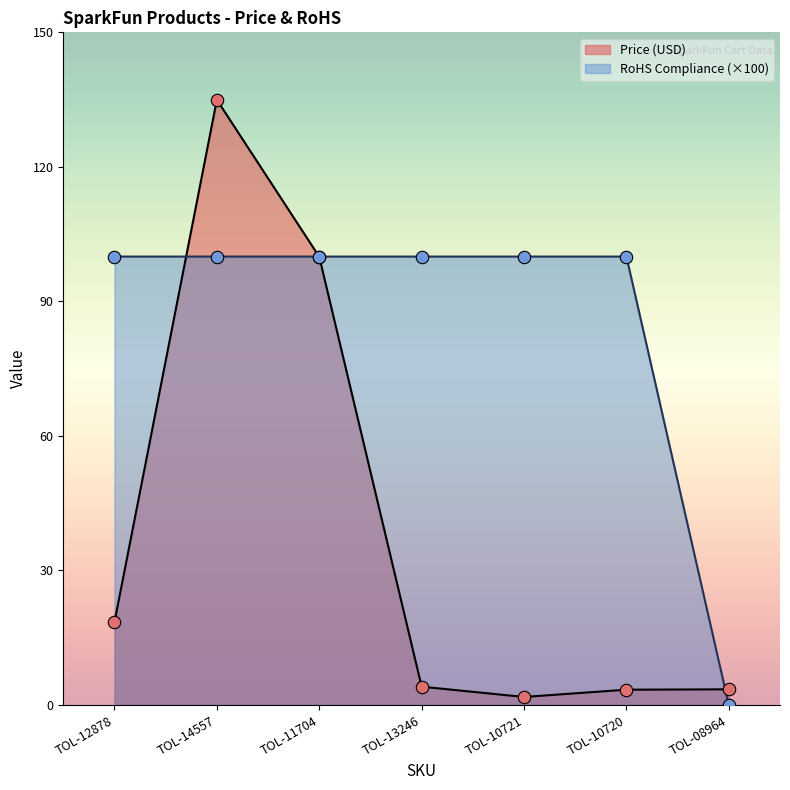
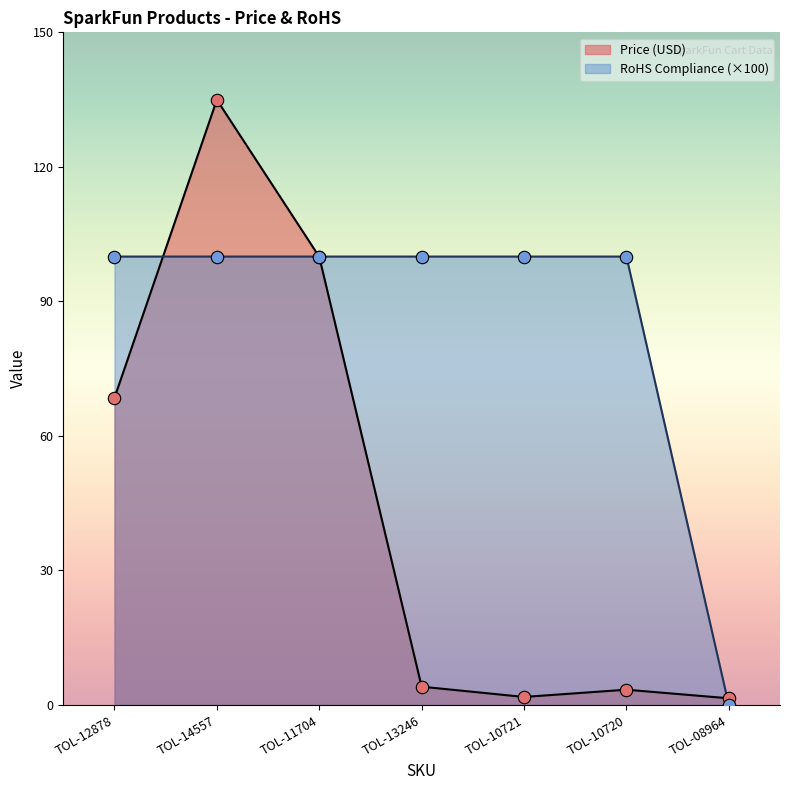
  {
    "Price (USD)": {
-     "TOL-12878": 19,
+     "TOL-12878": 69,
      "TOL-14557": 135,
      "TOL-13246": 4,
      "TOL-10721": 2,
      "TOL-10720": 3,
-     "TOL-08964": 4
+     "TOL-08964": 2
    },
    "RoHS Compliance (×100)": {
      "TOL-12878": 100,
      "TOL-14557": 100,
      "TOL-13246": 100,
      "TOL-10721": 100,
      "TOL-10720": 100,
      "TOL-08964": 0
    }
  }
